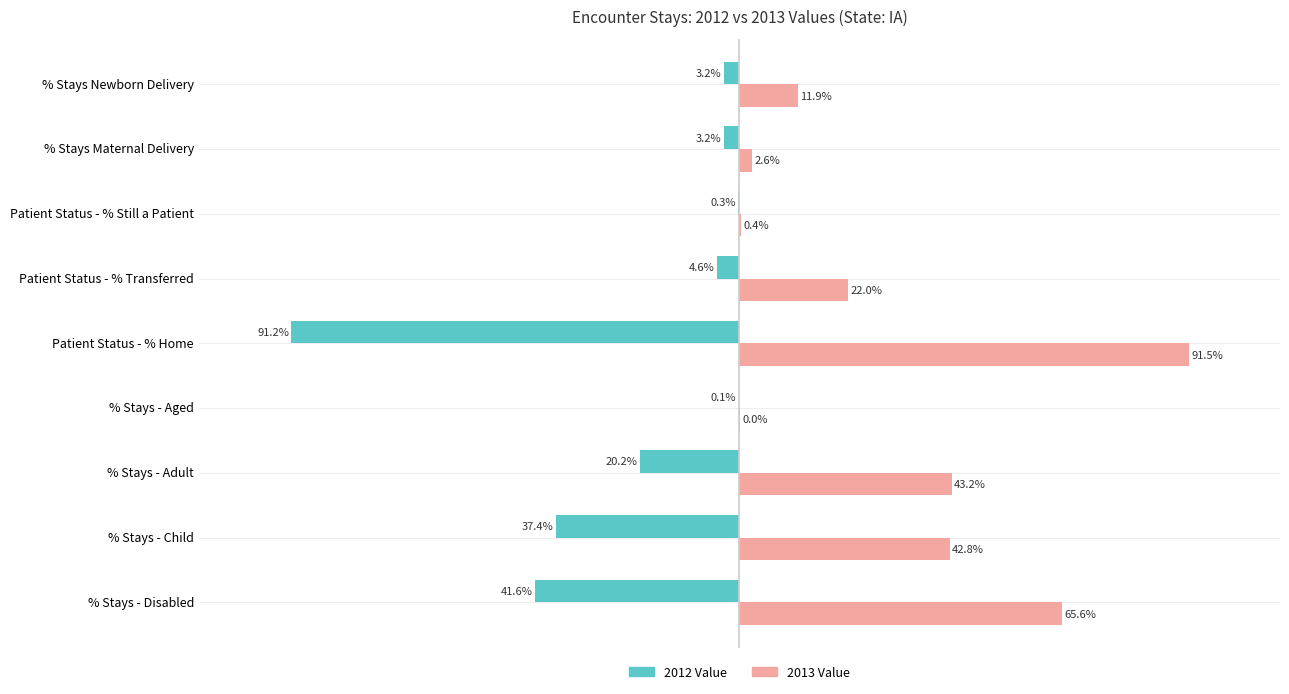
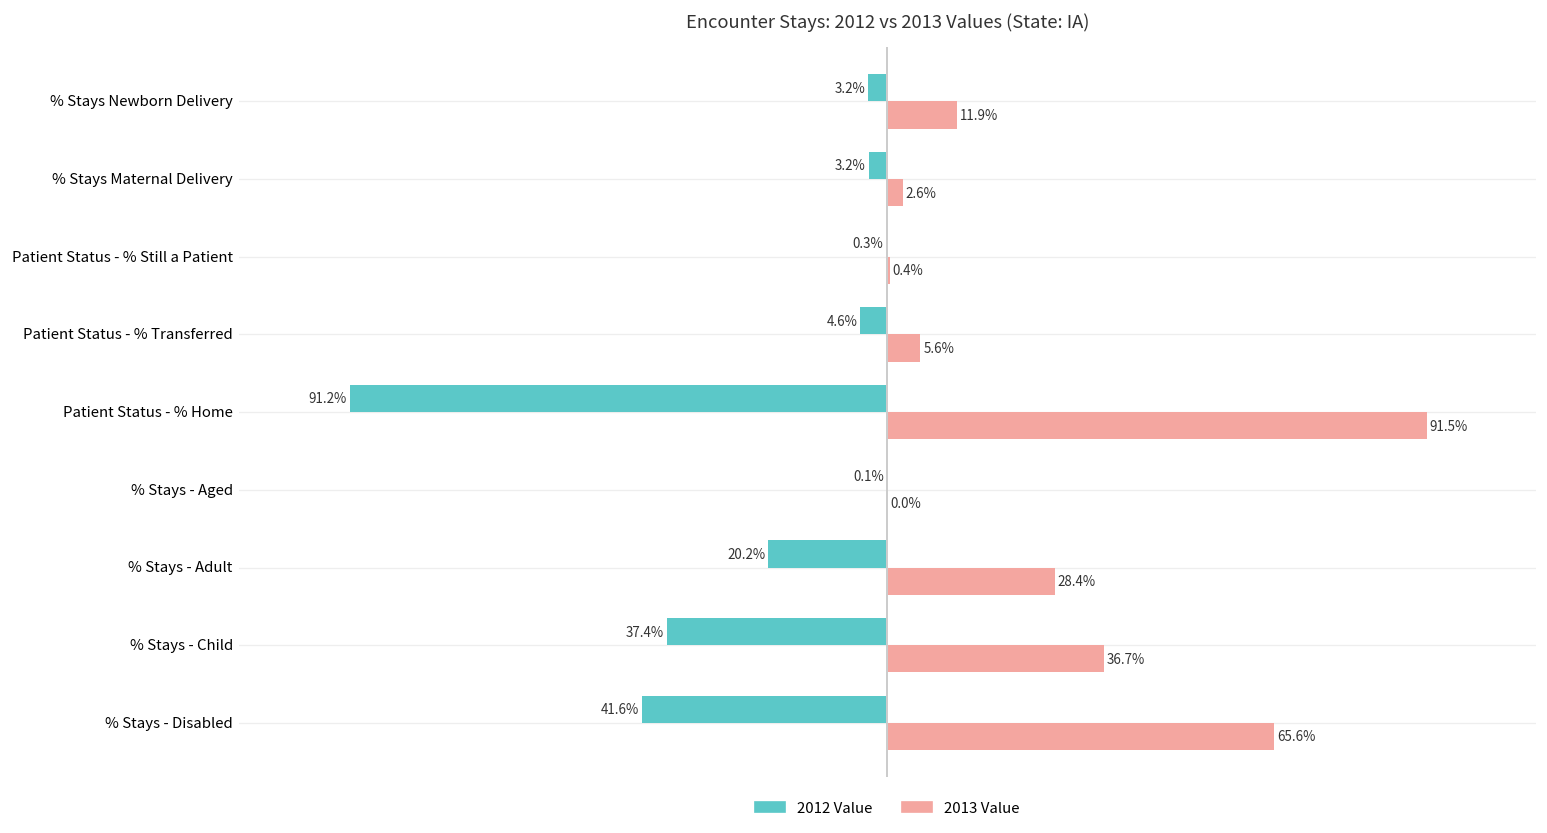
  {
    "2013 Value": {
      "% Stays Newborn Delivery": "11.9%",
      "% Stays Maternal Delivery": "2.6%",
      "Patient Status - % Still a Patient": "0.4%",
-     "Patient Status - % Transferred": "22.0%",
+     "Patient Status - % Transferred": "5.6%",
      "Patient Status - % Home": "91.5%",
      "% Stays - Aged": "0.0%",
-     "% Stays - Adult": "43.2%",
-     "% Stays - Child": "42.8%",
+     "% Stays - Adult": "28.4%",
+     "% Stays - Child": "36.7%",
      "% Stays - Disabled": "65.6%"
    }
  }
